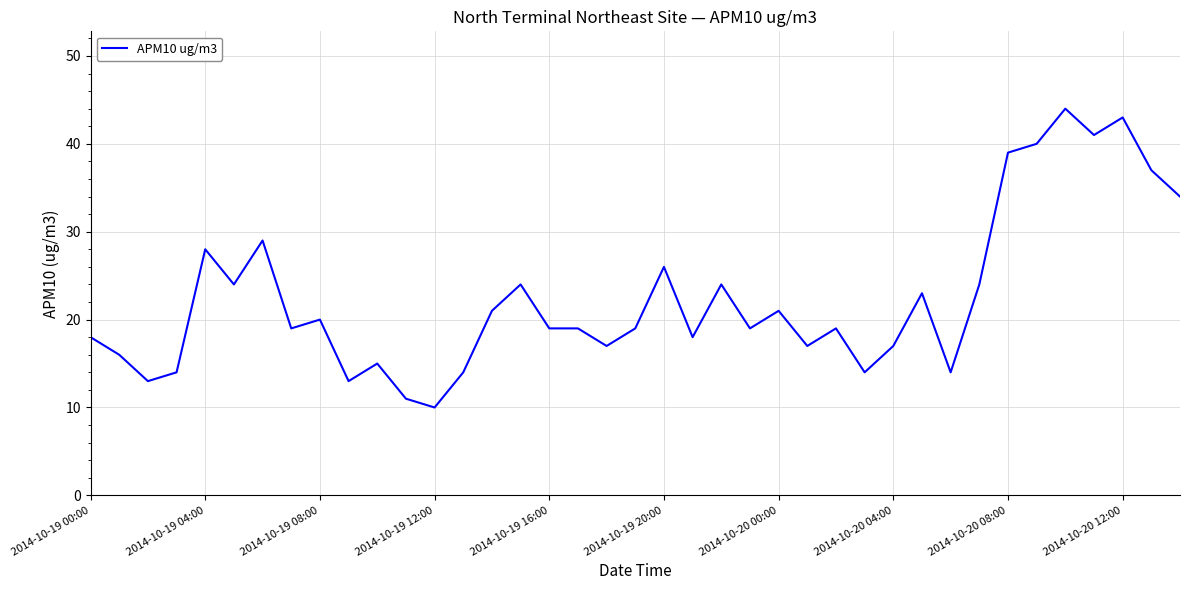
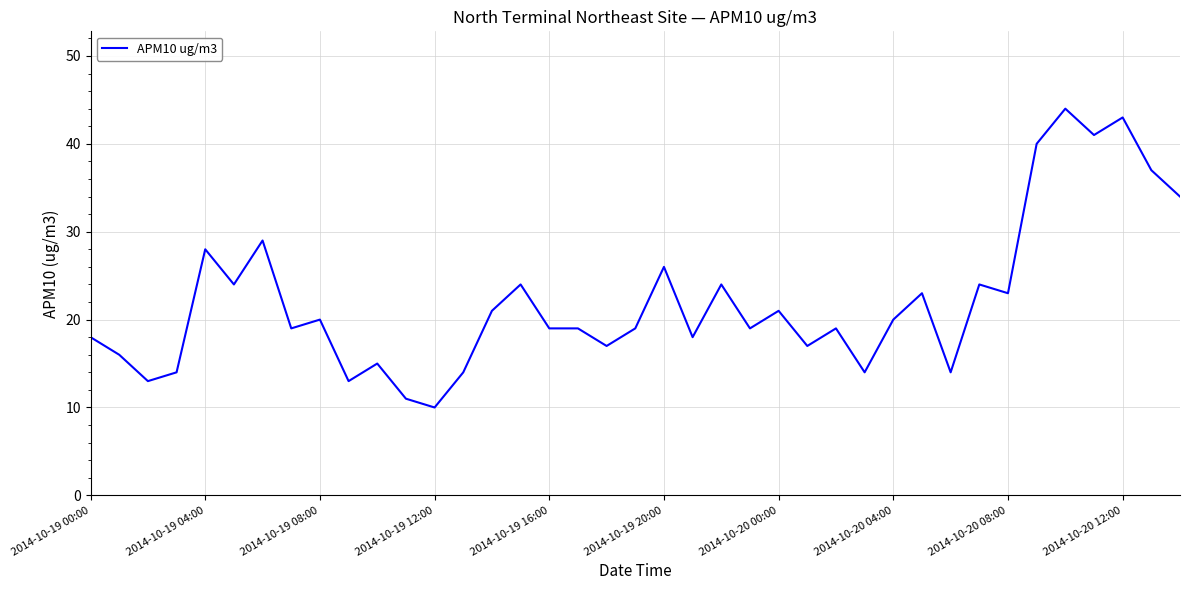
  {
    "2014-10-19 00:00": 18,
    "2014-10-19 04:00": 28,
    "2014-10-19 08:00": 20,
    "2014-10-19 12:00": 10,
    "2014-10-19 16:00": 19,
    "2014-10-19 20:00": 26,
    "2014-10-20 00:00": 21,
-   "2014-10-20 04:00": 17,
-   "2014-10-20 08:00": 39,
+   "2014-10-20 04:00": 20,
+   "2014-10-20 08:00": 23,
    "2014-10-20 12:00": 43
  }
